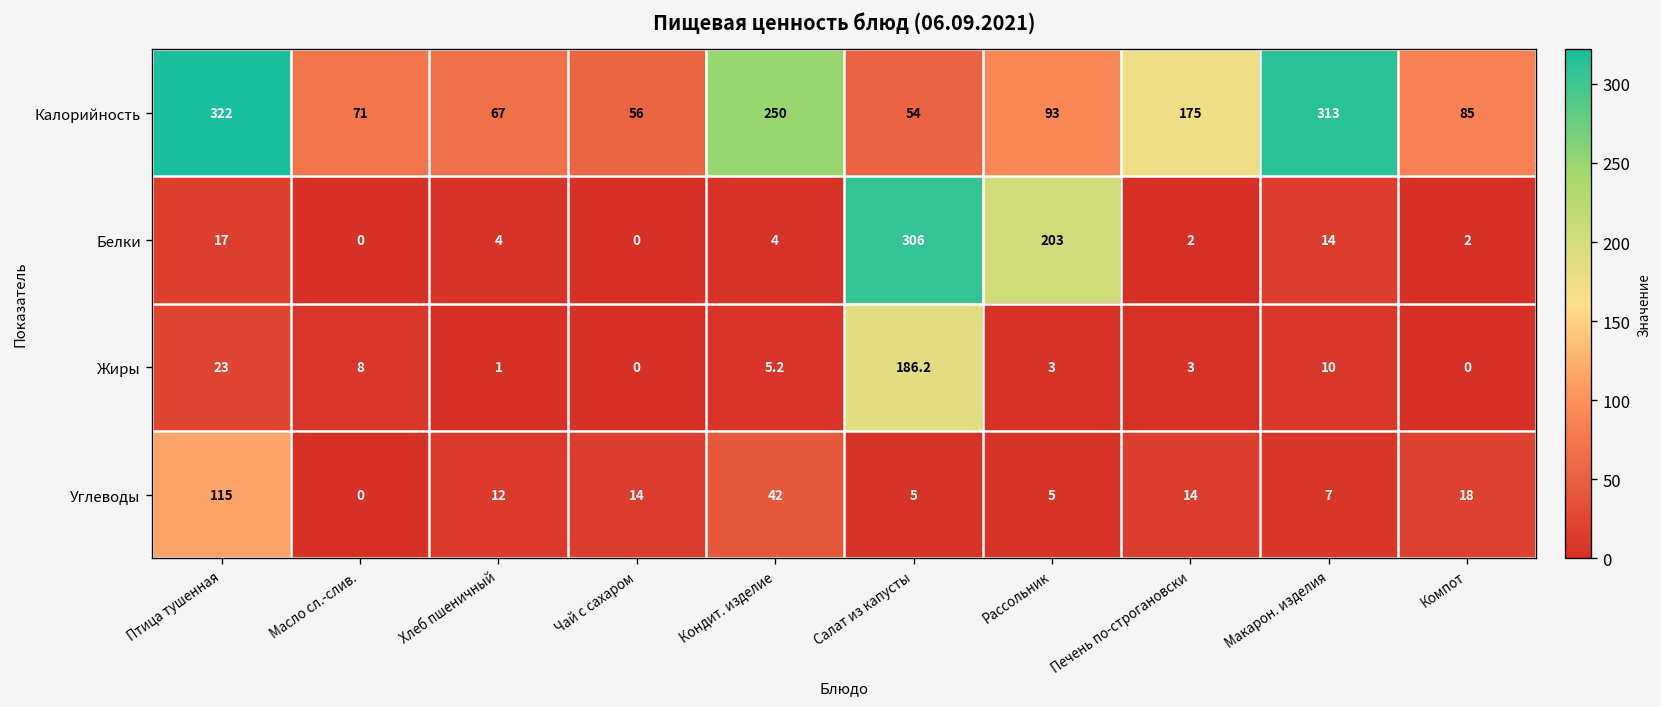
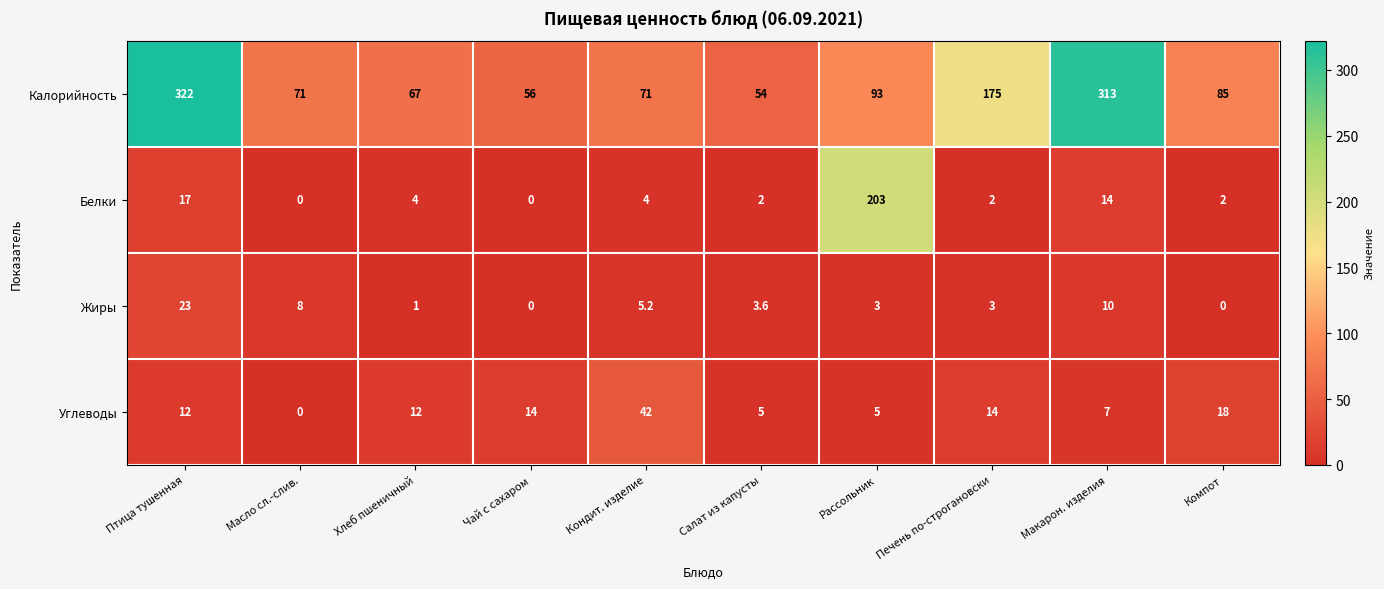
  {
    "Калорийность": {
      "Птица тушенная": 322,
      "Масло сл.-слив.": 71,
      "Хлеб пшеничный": 67,
      "Чай с сахаром": 56,
-     "Кондит. изделие": 250,
+     "Кондит. изделие": 71,
      "Салат из капусты": 54,
      "Рассольник": 93,
      "Печень по-строгановски": 175,
      "Макарон. изделия": 313,
      "Компот": 85
    },
    "Белки": {
      "Птица тушенная": 17,
      "Масло сл.-слив.": 0,
      "Хлеб пшеничный": 4,
      "Чай с сахаром": 0,
      "Кондит. изделие": 4,
-     "Салат из капусты": 306,
+     "Салат из капусты": 2,
      "Рассольник": 203,
      "Печень по-строгановски": 2,
      "Макарон. изделия": 14,
      "Компот": 2
    },
    "Жиры": {
      "Птица тушенная": 23,
      "Масло сл.-слив.": 8,
      "Хлеб пшеничный": 1,
      "Чай с сахаром": 0,
      "Кондит. изделие": 5.2,
-     "Салат из капусты": 186.2,
+     "Салат из капусты": 3.6,
      "Рассольник": 3,
      "Печень по-строгановски": 3,
      "Макарон. изделия": 10,
      "Компот": 0
    },
    "Углеводы": {
-     "Птица тушенная": 115,
+     "Птица тушенная": 12,
      "Масло сл.-слив.": 0,
      "Хлеб пшеничный": 12,
      "Чай с сахаром": 14,
      "Кондит. изделие": 42,
      "Салат из капусты": 5,
      "Рассольник": 5,
      "Печень по-строгановски": 14,
      "Макарон. изделия": 7,
      "Компот": 18
    }
  }
